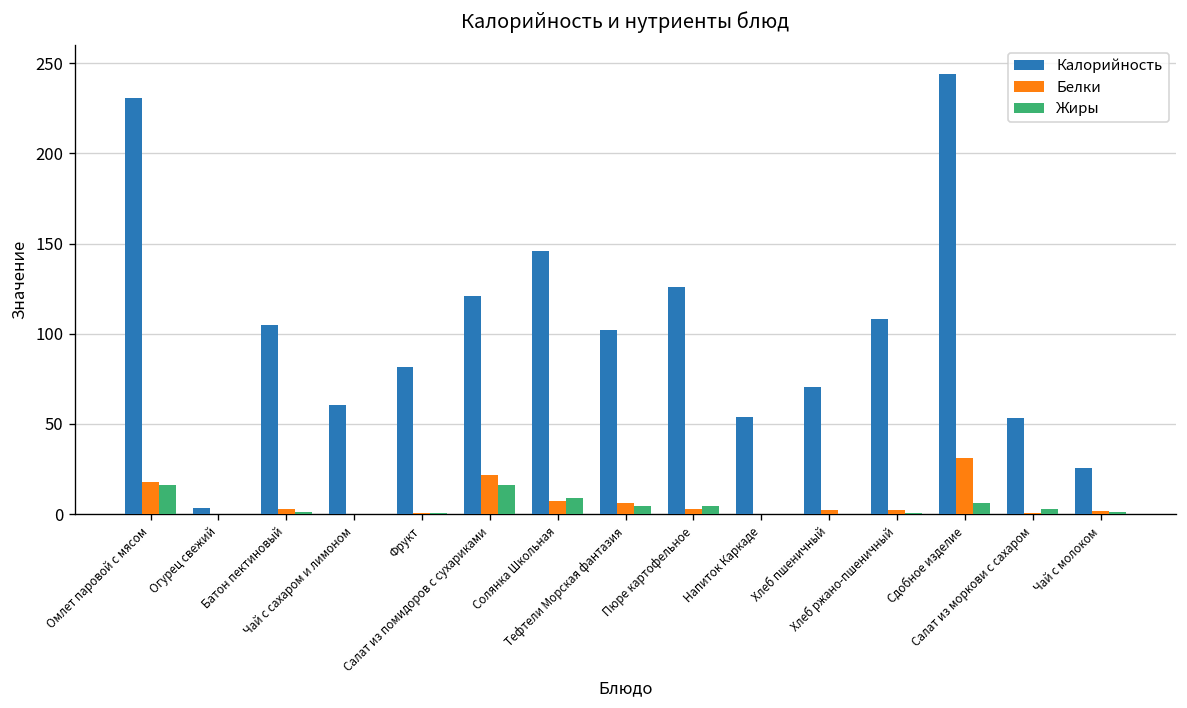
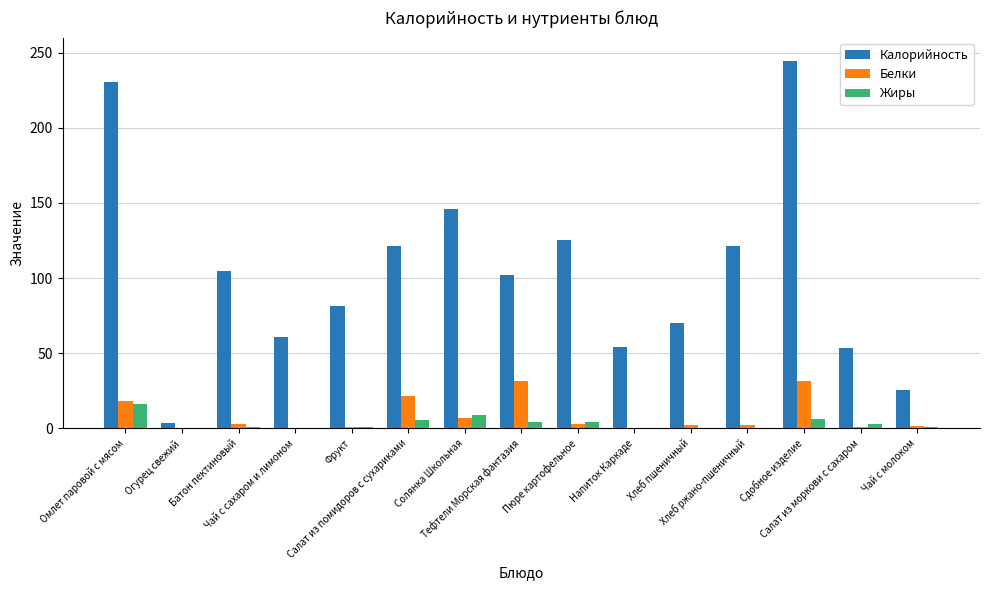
  {
    "Калорийность": {
      "Омлет паровой с мясом": 230,
      "Огурец свежий": 3,
      "Батон пектиновый": 105,
      "Чай с сахаром и лимоном": 61,
      "Фрукт": 82,
      "Салат из помидоров с сухариками": 121,
      "Солянка Школьная": 146,
      "Тефтели Морская фантазия": 102,
      "Пюре картофельное": 126,
      "Напиток Каркаде": 54,
      "Хлеб пшеничный": 70,
-     "Хлеб ржано-пшеничный": 108,
+     "Хлеб ржано-пшеничный": 121,
      "Сдобное изделие": 244,
      "Салат из моркови с сахаром": 54,
      "Чай с молоком": 26
    },
    "Белки": {
      "Омлет паровой с мясом": 18,
      "Батон пектиновый": 3,
      "Салат из помидоров с сухариками": 22,
      "Солянка Школьная": 7,
-     "Тефтели Морская фантазия": 6,
+     "Тефтели Морская фантазия": 31,
      "Пюре картофельное": 3,
      "Хлеб пшеничный": 2,
      "Хлеб ржано-пшеничный": 2,
      "Сдобное изделие": 31
    },
    "Жиры": {
      "Омлет паровой с мясом": 16,
-     "Салат из помидоров с сухариками": 16,
+     "Салат из помидоров с сухариками": 6,
      "Солянка Школьная": 9,
      "Тефтели Морская фантазия": 4,
      "Пюре картофельное": 4,
      "Напиток Каркаде": 0,
      "Сдобное изделие": 6,
      "Салат из моркови с сахаром": 3
    }
  }
